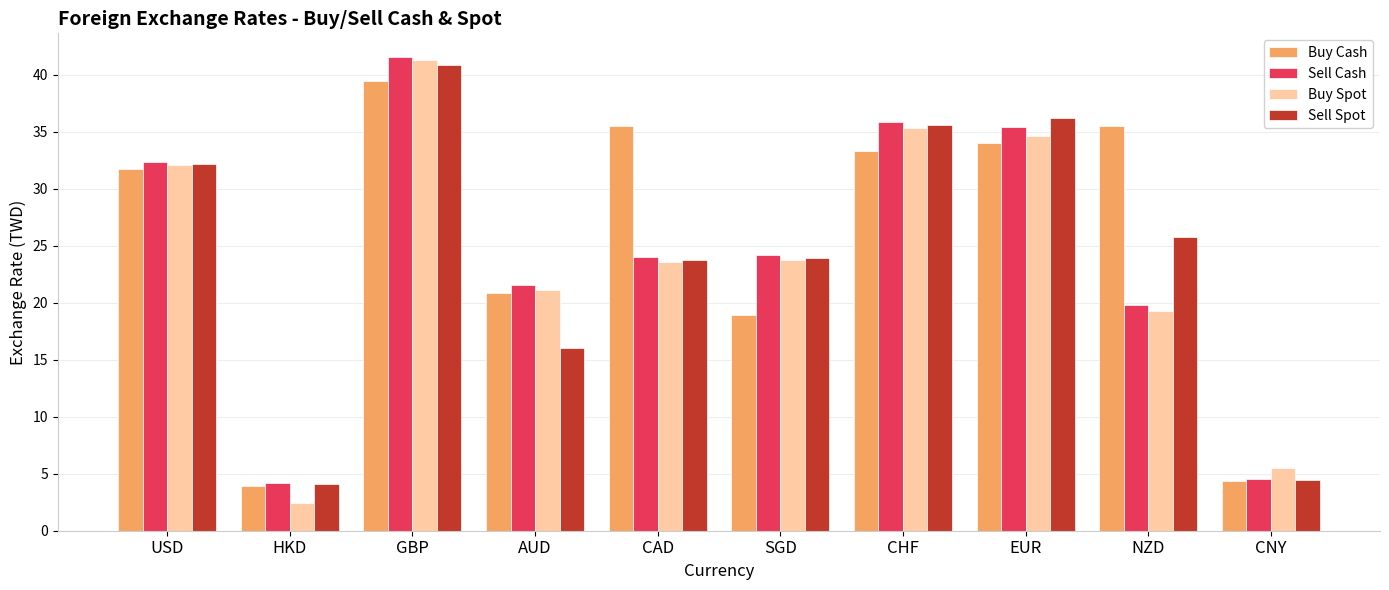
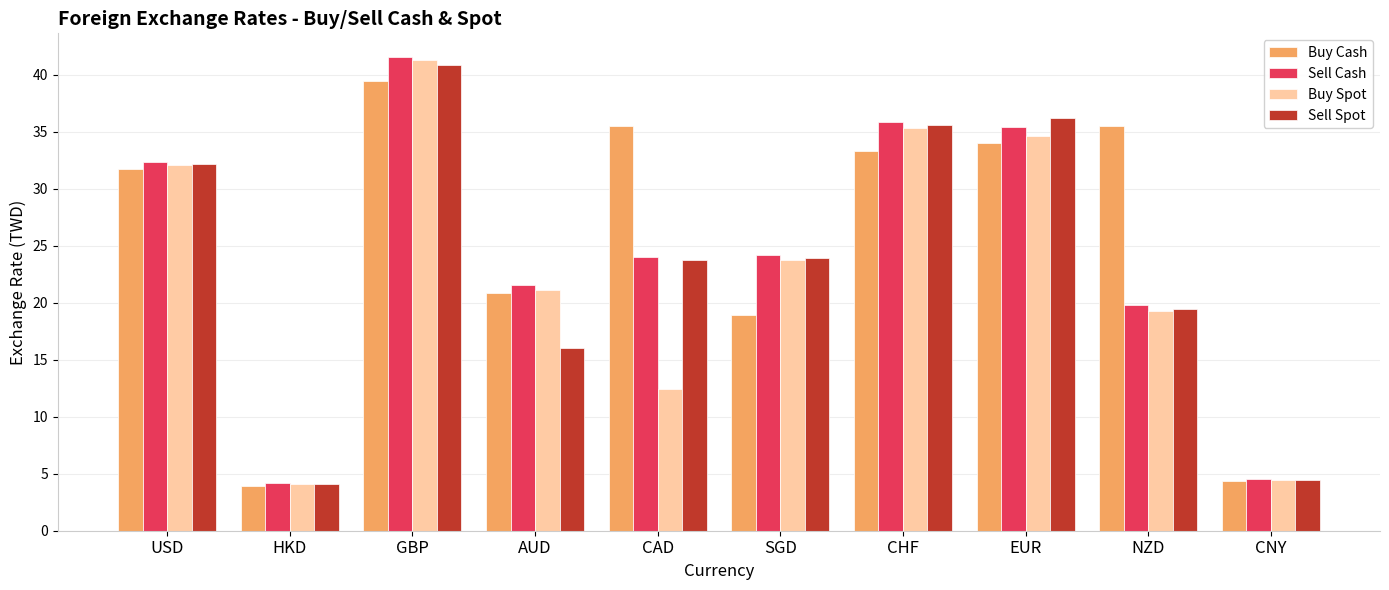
  {
    "Buy Cash": {
      "USD": 31.7,
      "HKD": 3.9,
      "GBP": 39.4,
      "AUD": 20.8,
      "CAD": 35.5,
      "SGD": 18.9,
      "CHF": 33.3,
      "EUR": 34.0,
      "NZD": 35.5,
      "CNY": 4.3
    },
    "Sell Cash": {
      "USD": 32.4,
      "HKD": 4.1,
      "GBP": 41.6,
      "AUD": 21.6,
      "CAD": 24.1,
      "SGD": 24.2,
      "CHF": 35.9,
      "EUR": 35.4,
      "NZD": 19.8,
      "CNY": 4.5
    },
    "Buy Spot": {
      "USD": 32.1,
-     "HKD": 2.4,
+     "HKD": 4.1,
      "GBP": 41.3,
      "AUD": 21.1,
-     "CAD": 23.5,
+     "CAD": 12.4,
      "SGD": 23.7,
      "CHF": 35.3,
      "EUR": 34.7,
      "NZD": 19.3,
-     "CNY": 5.5
+     "CNY": 4.4
    },
    "Sell Spot": {
      "USD": 32.2,
      "HKD": 4.1,
      "GBP": 40.8,
      "AUD": 16.0,
      "CAD": 23.7,
      "SGD": 23.9,
      "CHF": 35.6,
      "EUR": 36.2,
-     "NZD": 25.8,
+     "NZD": 19.5,
      "CNY": 4.5
    }
  }
